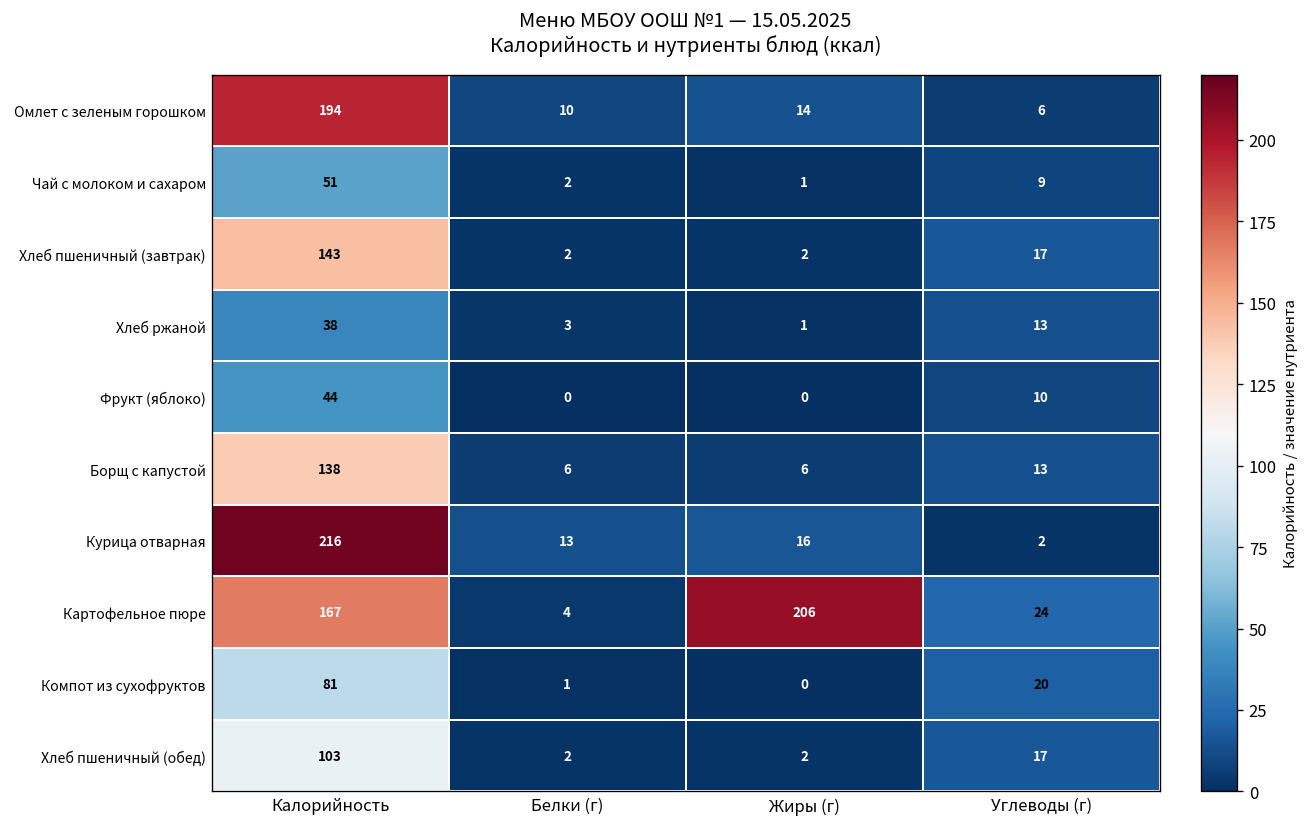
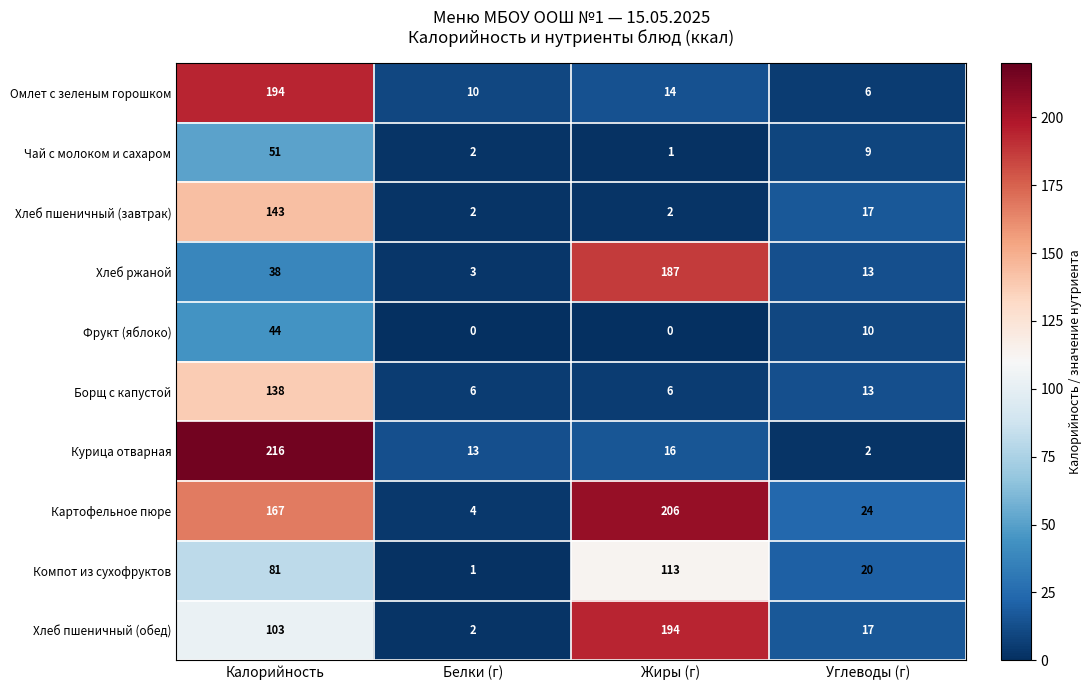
  {
    "Омлет с зеленым горошком": {
      "Калорийность": 194,
      "Белки (г)": 10,
      "Жиры (г)": 14,
      "Углеводы (г)": 6
    },
    "Чай с молоком и сахаром": {
      "Калорийность": 51,
      "Белки (г)": 2,
      "Жиры (г)": 1,
      "Углеводы (г)": 9
    },
    "Хлеб пшеничный (завтрак)": {
      "Калорийность": 143,
      "Белки (г)": 2,
      "Жиры (г)": 2,
      "Углеводы (г)": 17
    },
    "Хлеб ржаной": {
      "Калорийность": 38,
      "Белки (г)": 3,
-     "Жиры (г)": 1,
+     "Жиры (г)": 187,
      "Углеводы (г)": 13
    },
    "Фрукт (яблоко)": {
      "Калорийность": 44,
      "Белки (г)": 0,
      "Жиры (г)": 0,
      "Углеводы (г)": 10
    },
    "Борщ с капустой": {
      "Калорийность": 138,
      "Белки (г)": 6,
      "Жиры (г)": 6,
      "Углеводы (г)": 13
    },
    "Курица отварная": {
      "Калорийность": 216,
      "Белки (г)": 13,
      "Жиры (г)": 16,
      "Углеводы (г)": 2
    },
    "Картофельное пюре": {
      "Калорийность": 167,
      "Белки (г)": 4,
      "Жиры (г)": 206,
      "Углеводы (г)": 24
    },
    "Компот из сухофруктов": {
      "Калорийность": 81,
      "Белки (г)": 1,
-     "Жиры (г)": 0,
+     "Жиры (г)": 113,
      "Углеводы (г)": 20
    },
    "Хлеб пшеничный (обед)": {
      "Калорийность": 103,
      "Белки (г)": 2,
-     "Жиры (г)": 2,
+     "Жиры (г)": 194,
      "Углеводы (г)": 17
    }
  }
